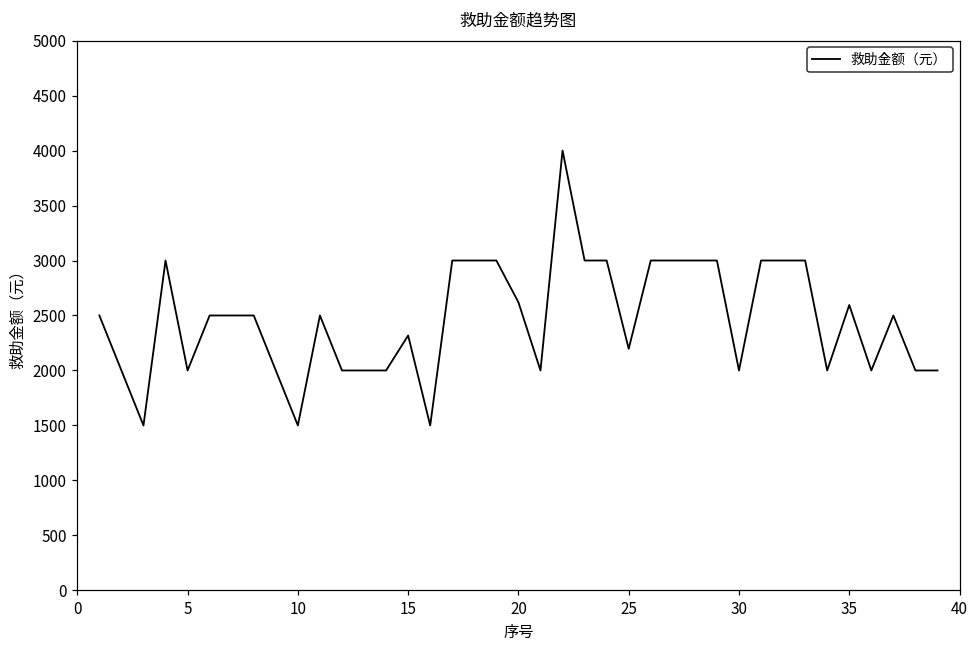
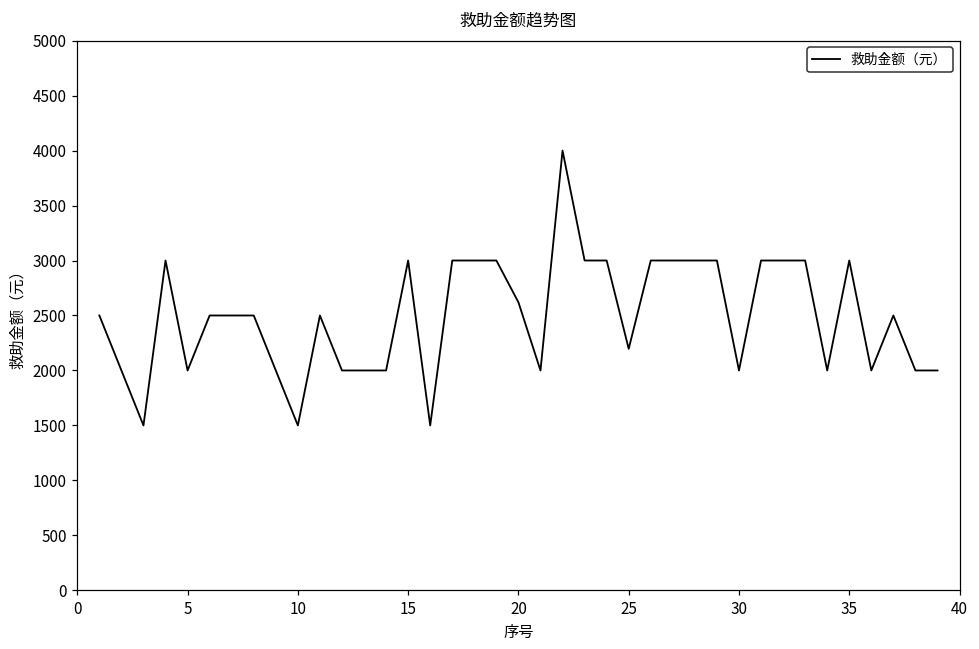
  {
    "5": 2000,
    "10": 1500,
-   "15": 2300,
+   "15": 3000,
    "20": 2600,
    "25": 2200,
    "30": 2000,
-   "35": 2600
+   "35": 3000
  }
